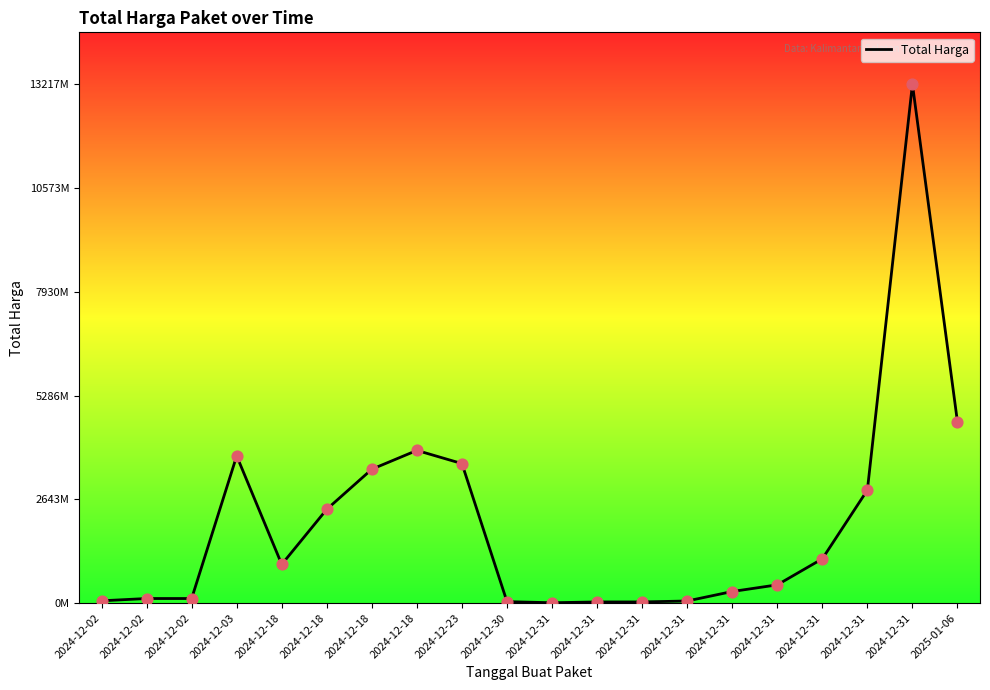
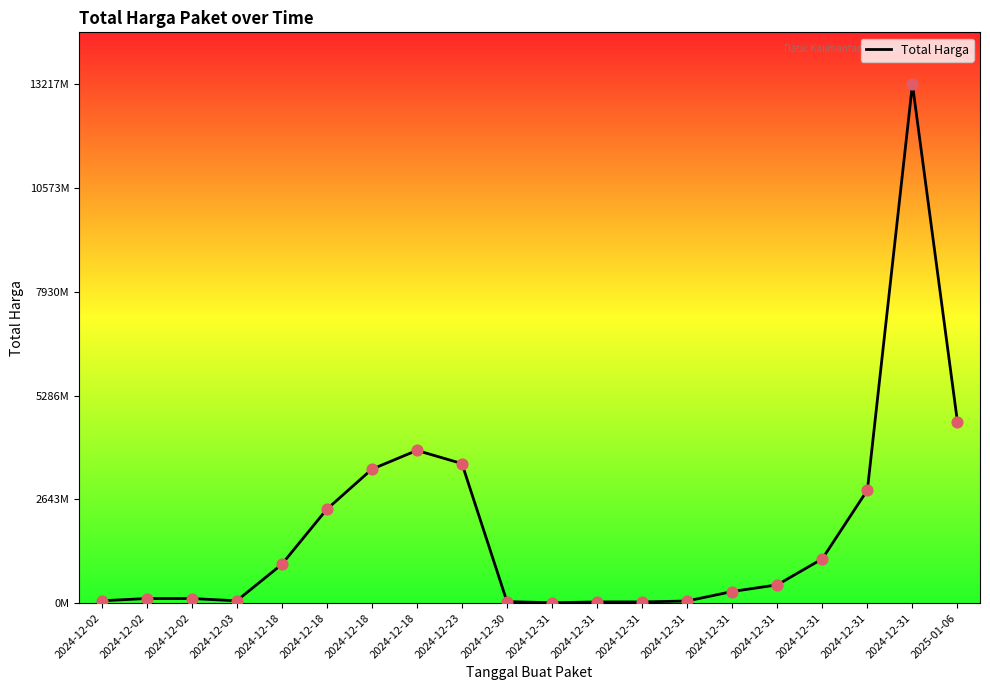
  {
-   "2024-12-03": 3700000000,
+   "2024-12-03": 100000000,
    "2024-12-23": 3600000000,
    "2024-12-30": 0,
    "2025-01-06": 4600000000
  }
